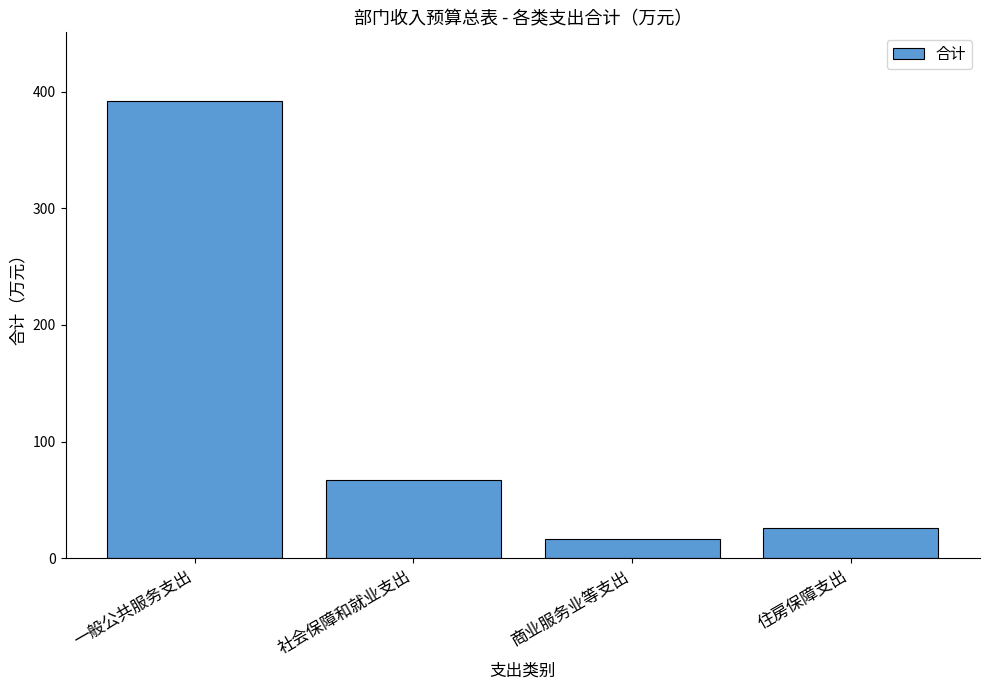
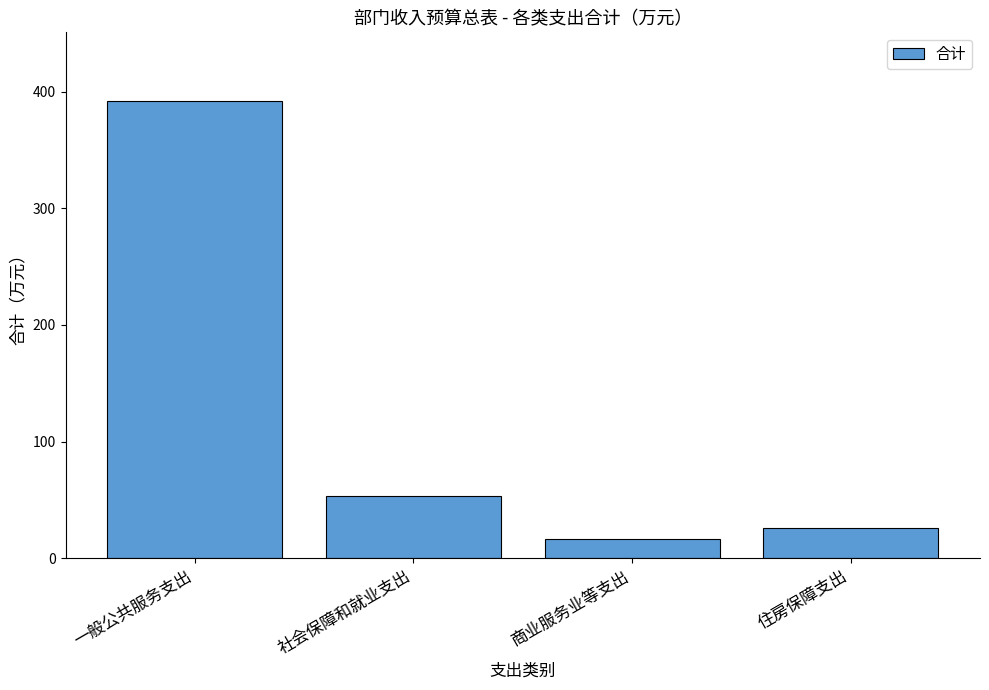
  {
    "一般公共服务支出": 392,
-   "社会保障和就业支出": 67,
+   "社会保障和就业支出": 53,
    "商业服务业等支出": 16,
    "住房保障支出": 26
  }
